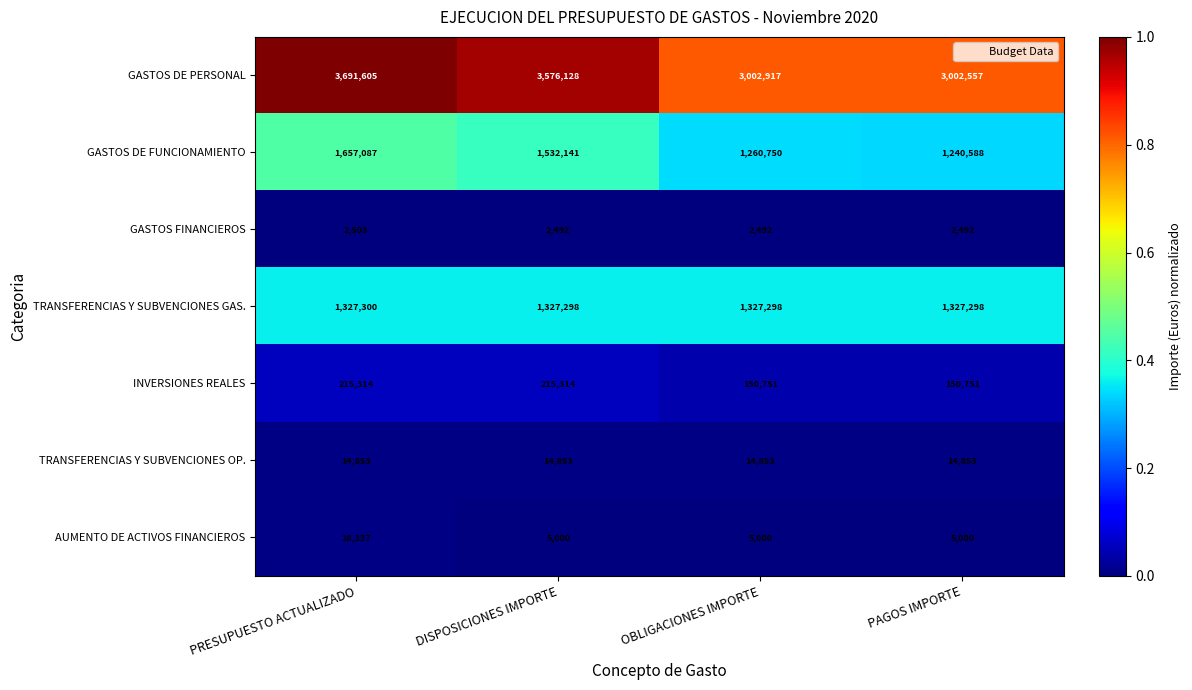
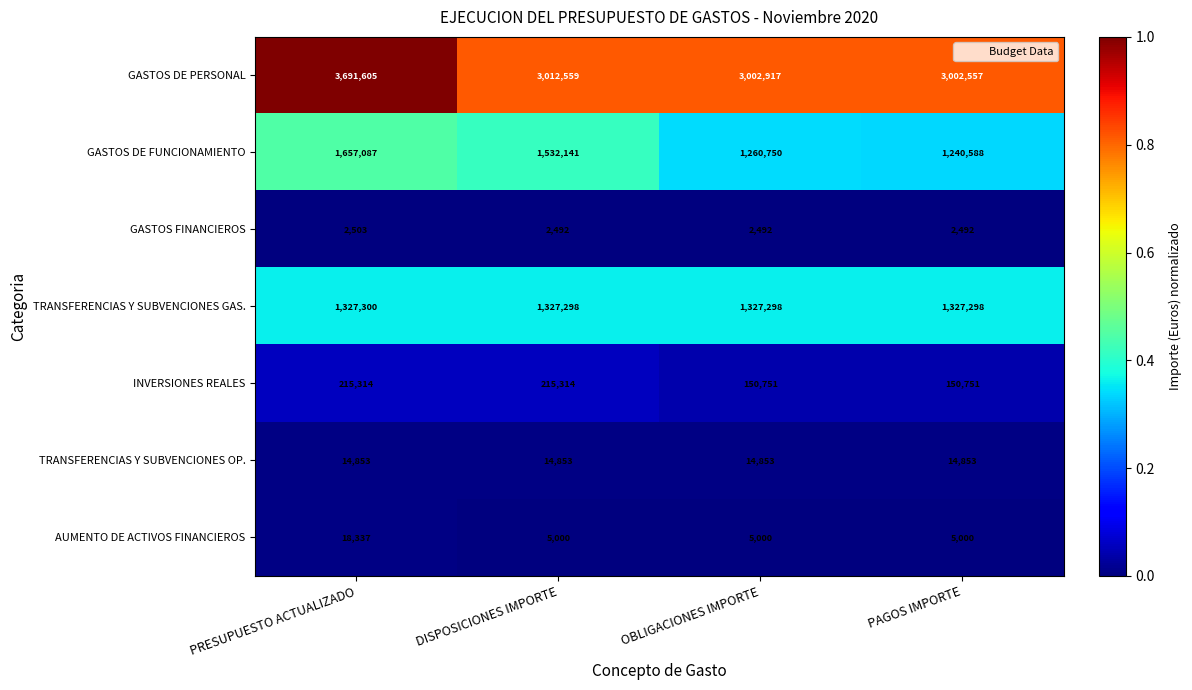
  {
    "GASTOS DE PERSONAL": {
      "PRESUPUESTO ACTUALIZADO": "3,691,605",
-     "DISPOSICIONES IMPORTE": "3,576,128",
+     "DISPOSICIONES IMPORTE": "3,012,559",
      "OBLIGACIONES IMPORTE": "3,002,917",
      "PAGOS IMPORTE": "3,002,557"
    },
    "GASTOS DE FUNCIONAMIENTO": {
      "PRESUPUESTO ACTUALIZADO": "1,657,087",
      "DISPOSICIONES IMPORTE": "1,532,141",
      "OBLIGACIONES IMPORTE": "1,260,750",
      "PAGOS IMPORTE": "1,240,588"
    },
    "GASTOS FINANCIEROS": {
      "PRESUPUESTO ACTUALIZADO": "2,503",
      "DISPOSICIONES IMPORTE": "2,492",
      "OBLIGACIONES IMPORTE": "2,492",
      "PAGOS IMPORTE": "2,492"
    },
    "TRANSFERENCIAS Y SUBVENCIONES GAS.": {
      "PRESUPUESTO ACTUALIZADO": "1,327,300",
      "DISPOSICIONES IMPORTE": "1,327,298",
      "OBLIGACIONES IMPORTE": "1,327,298",
      "PAGOS IMPORTE": "1,327,298"
    },
    "INVERSIONES REALES": {
      "PRESUPUESTO ACTUALIZADO": "215,314",
      "DISPOSICIONES IMPORTE": "215,314",
      "OBLIGACIONES IMPORTE": "150,751",
      "PAGOS IMPORTE": "150,751"
    },
    "TRANSFERENCIAS Y SUBVENCIONES OP.": {
      "PRESUPUESTO ACTUALIZADO": "14,853",
      "DISPOSICIONES IMPORTE": "14,853",
      "OBLIGACIONES IMPORTE": "14,853",
      "PAGOS IMPORTE": "14,853"
    },
    "AUMENTO DE ACTIVOS FINANCIEROS": {
      "PRESUPUESTO ACTUALIZADO": "18,337",
      "DISPOSICIONES IMPORTE": "5,000",
      "OBLIGACIONES IMPORTE": "5,000",
      "PAGOS IMPORTE": "5,000"
    }
  }
